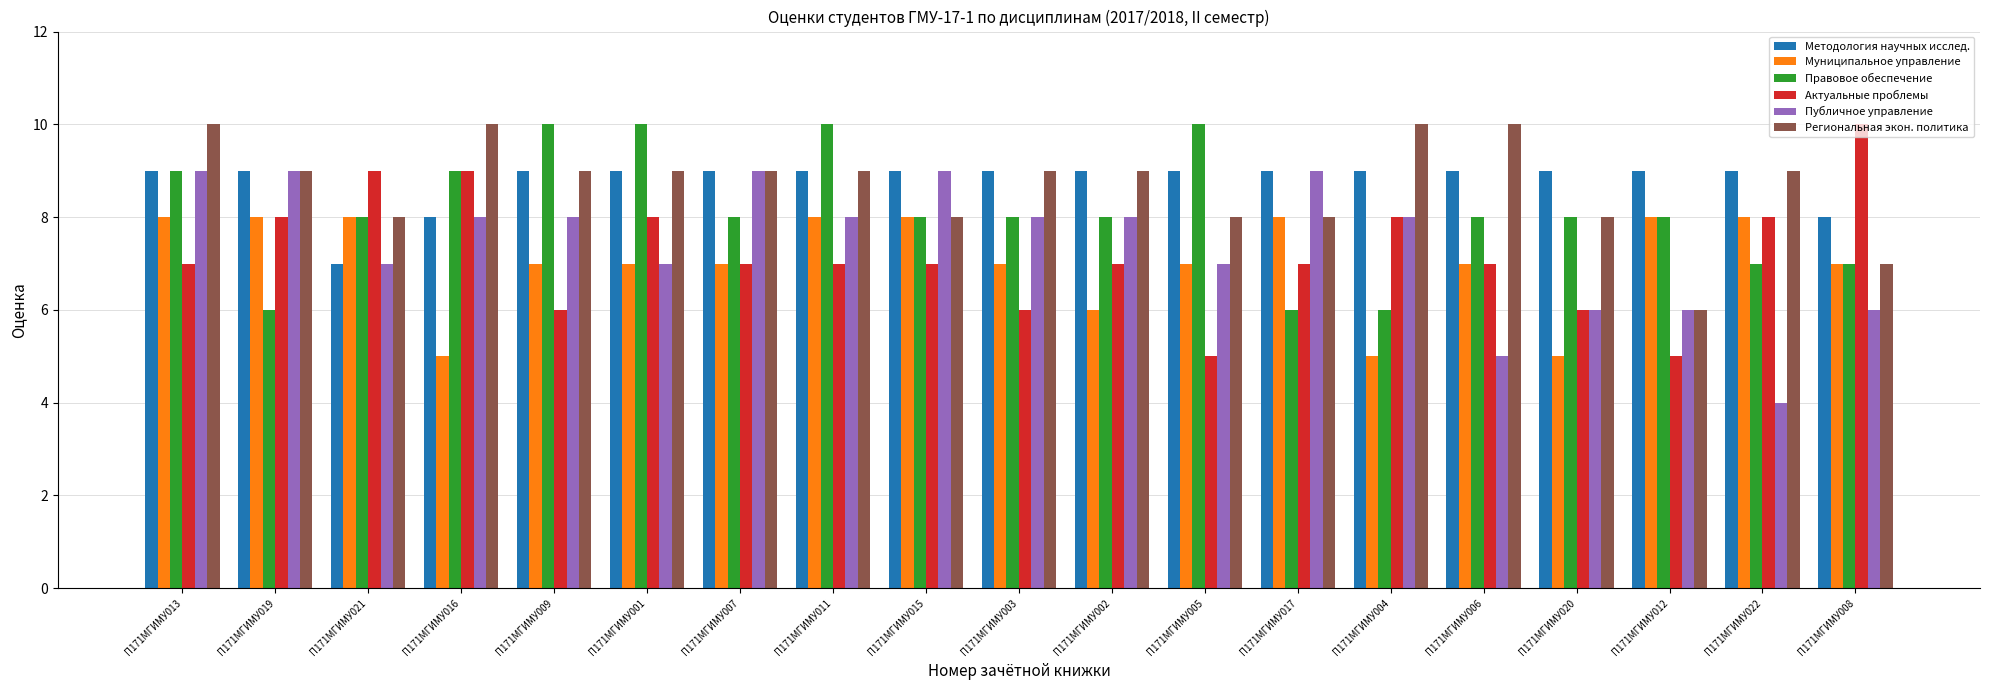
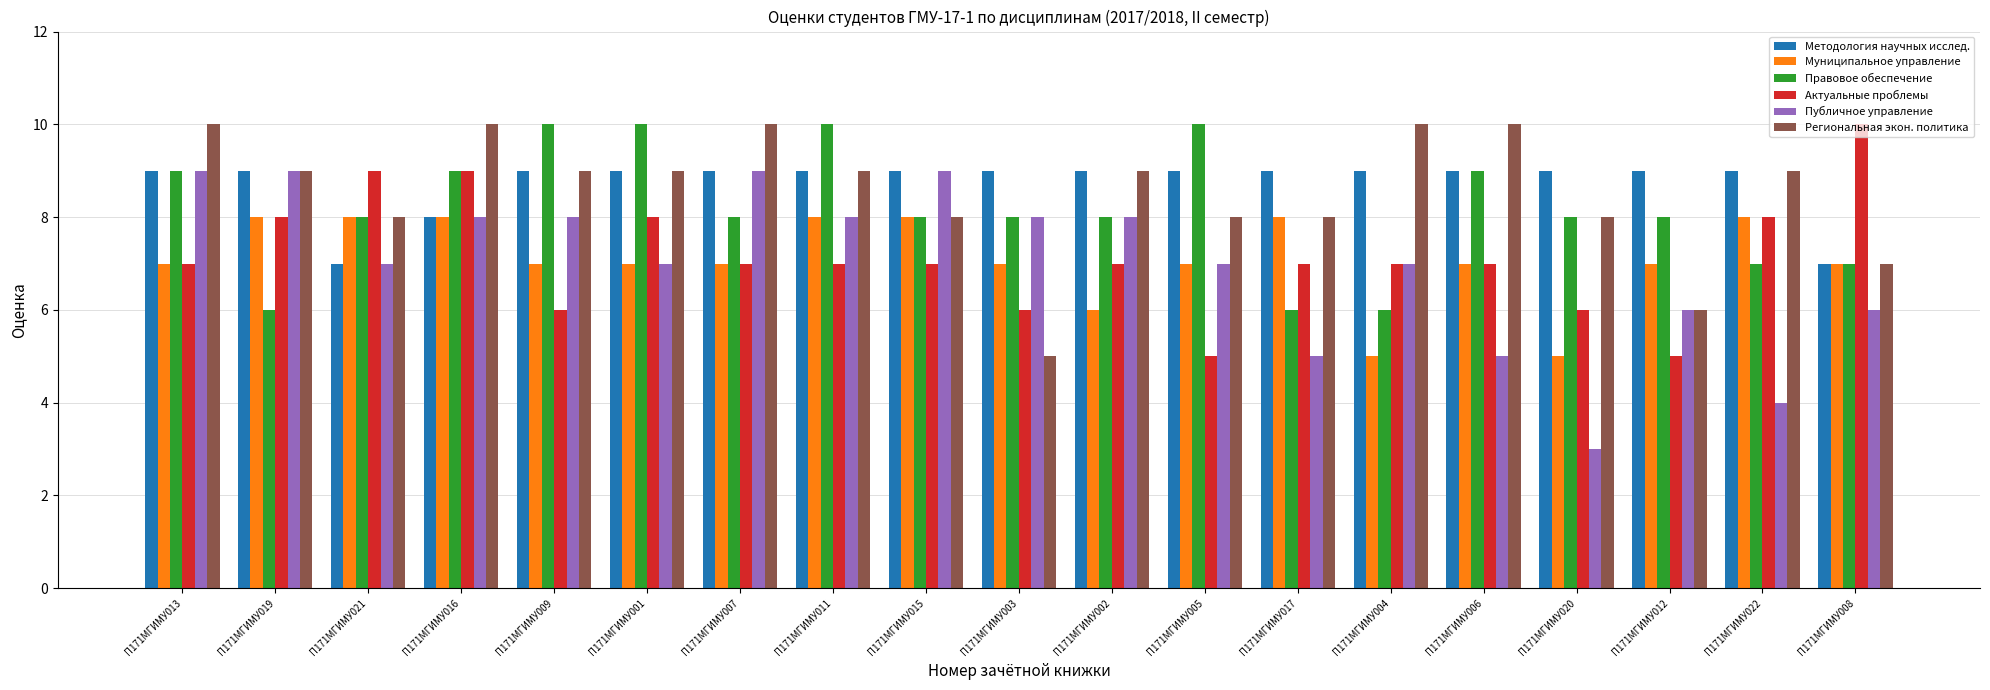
  {
    "Методология научных исслед.": {
      "П171МГИМУ013": 9,
      "П171МГИМУ019": 9,
      "П171МГИМУ021": 7,
      "П171МГИМУ016": 8,
      "П171МГИМУ009": 9,
      "П171МГИМУ001": 9,
      "П171МГИМУ007": 9,
      "П171МГИМУ011": 9,
      "П171МГИМУ015": 9,
      "П171МГИМУ003": 9,
      "П171МГИМУ002": 9,
      "П171МГИМУ005": 9,
      "П171МГИМУ017": 9,
      "П171МГИМУ004": 9,
      "П171МГИМУ006": 9,
      "П171МГИМУ020": 9,
      "П171МГИМУ012": 9,
      "П171МГИМУ022": 9,
-     "П171МГИМУ008": 8
+     "П171МГИМУ008": 7
    },
    "Муниципальное управление": {
-     "П171МГИМУ013": 8,
+     "П171МГИМУ013": 7,
      "П171МГИМУ019": 8,
      "П171МГИМУ021": 8,
-     "П171МГИМУ016": 5,
+     "П171МГИМУ016": 8,
      "П171МГИМУ009": 7,
      "П171МГИМУ001": 7,
      "П171МГИМУ007": 7,
      "П171МГИМУ011": 8,
      "П171МГИМУ015": 8,
      "П171МГИМУ003": 7,
      "П171МГИМУ002": 6,
      "П171МГИМУ005": 7,
      "П171МГИМУ017": 8,
      "П171МГИМУ004": 5,
      "П171МГИМУ006": 7,
      "П171МГИМУ020": 5,
-     "П171МГИМУ012": 8,
+     "П171МГИМУ012": 7,
      "П171МГИМУ022": 8,
      "П171МГИМУ008": 7
    },
    "Правовое обеспечение": {
      "П171МГИМУ013": 9,
      "П171МГИМУ019": 6,
      "П171МГИМУ021": 8,
      "П171МГИМУ016": 9,
      "П171МГИМУ009": 10,
      "П171МГИМУ001": 10,
      "П171МГИМУ007": 8,
      "П171МГИМУ011": 10,
      "П171МГИМУ015": 8,
      "П171МГИМУ003": 8,
      "П171МГИМУ002": 8,
      "П171МГИМУ005": 10,
      "П171МГИМУ017": 6,
      "П171МГИМУ004": 6,
-     "П171МГИМУ006": 8,
+     "П171МГИМУ006": 9,
      "П171МГИМУ020": 8,
      "П171МГИМУ012": 8,
      "П171МГИМУ022": 7,
      "П171МГИМУ008": 7
    },
    "Актуальные проблемы": {
      "П171МГИМУ013": 7,
      "П171МГИМУ019": 8,
      "П171МГИМУ021": 9,
      "П171МГИМУ016": 9,
      "П171МГИМУ009": 6,
      "П171МГИМУ001": 8,
      "П171МГИМУ007": 7,
      "П171МГИМУ011": 7,
      "П171МГИМУ015": 7,
      "П171МГИМУ003": 6,
      "П171МГИМУ002": 7,
      "П171МГИМУ005": 5,
      "П171МГИМУ017": 7,
-     "П171МГИМУ004": 8,
+     "П171МГИМУ004": 7,
      "П171МГИМУ006": 7,
      "П171МГИМУ020": 6,
      "П171МГИМУ012": 5,
      "П171МГИМУ022": 8
    },
    "Публичное управление": {
      "П171МГИМУ013": 9,
      "П171МГИМУ019": 9,
      "П171МГИМУ021": 7,
      "П171МГИМУ016": 8,
      "П171МГИМУ009": 8,
      "П171МГИМУ001": 7,
      "П171МГИМУ007": 9,
      "П171МГИМУ011": 8,
      "П171МГИМУ015": 9,
      "П171МГИМУ003": 8,
      "П171МГИМУ002": 8,
      "П171МГИМУ005": 7,
-     "П171МГИМУ017": 9,
-     "П171МГИМУ004": 8,
+     "П171МГИМУ017": 5,
+     "П171МГИМУ004": 7,
      "П171МГИМУ006": 5,
-     "П171МГИМУ020": 6,
+     "П171МГИМУ020": 3,
      "П171МГИМУ012": 6,
      "П171МГИМУ022": 4,
      "П171МГИМУ008": 6
    },
    "Региональная экон. политика": {
      "П171МГИМУ013": 10,
      "П171МГИМУ019": 9,
      "П171МГИМУ021": 8,
      "П171МГИМУ016": 10,
      "П171МГИМУ009": 9,
      "П171МГИМУ001": 9,
-     "П171МГИМУ007": 9,
+     "П171МГИМУ007": 10,
      "П171МГИМУ011": 9,
      "П171МГИМУ015": 8,
-     "П171МГИМУ003": 9,
+     "П171МГИМУ003": 5,
      "П171МГИМУ002": 9,
      "П171МГИМУ005": 8,
      "П171МГИМУ017": 8,
      "П171МГИМУ004": 10,
      "П171МГИМУ006": 10,
      "П171МГИМУ020": 8,
      "П171МГИМУ012": 6,
      "П171МГИМУ022": 9,
      "П171МГИМУ008": 7
    }
  }
